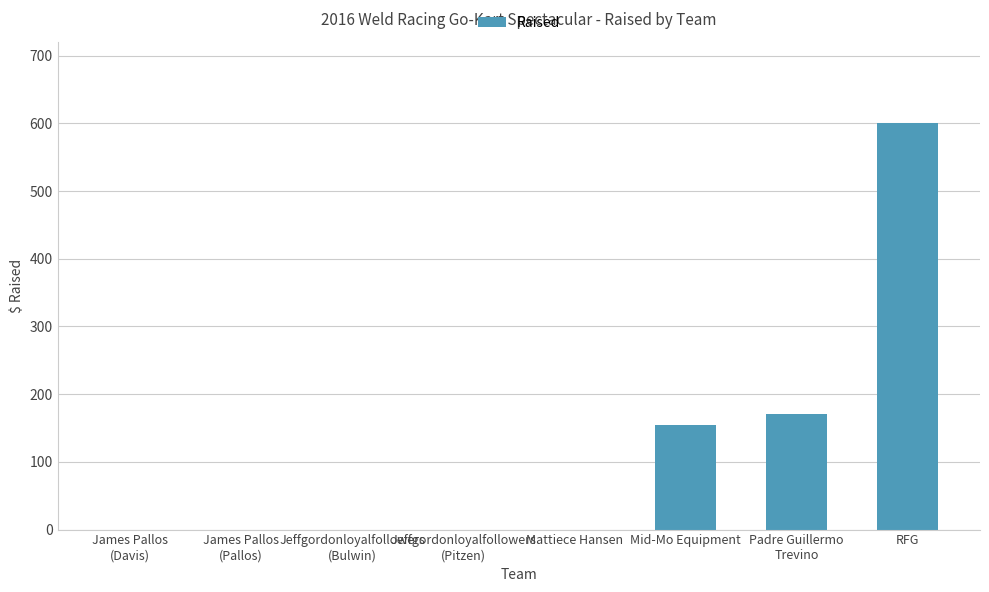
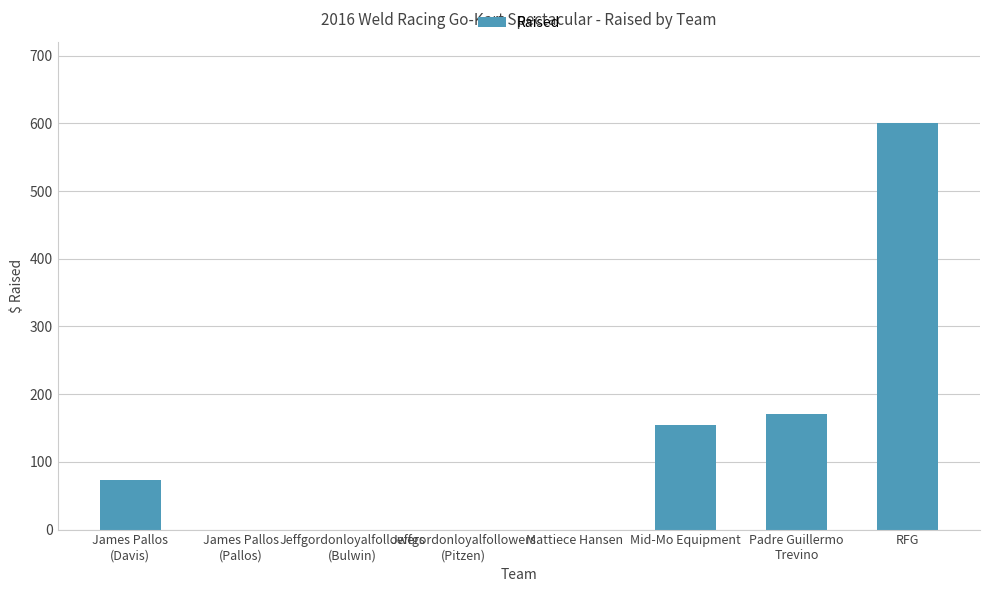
  {
-   "James Pallos (Davis)": 0,
+   "James Pallos (Davis)": 70,
    "James Pallos (Pallos)": 0,
    "Mattiece Hansen": 0,
    "Mid-Mo Equipment": 150,
    "Padre Guillermo Trevino": 170,
    "RFG": 600
  }
